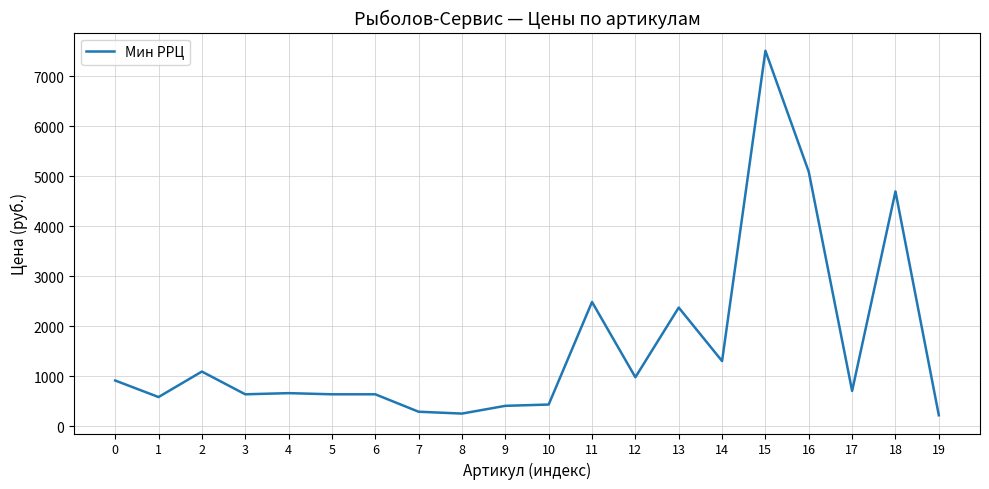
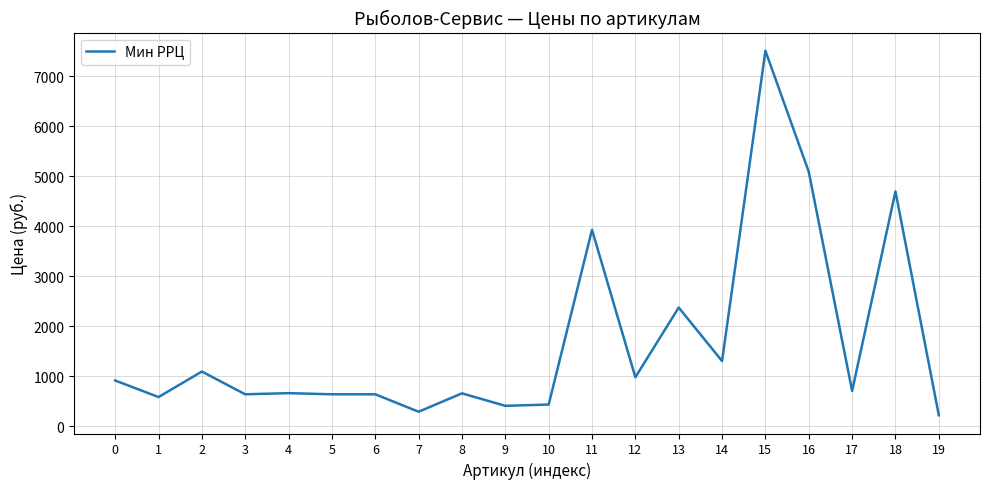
  {
    "0": 900,
    "1": 600,
    "2": 1100,
    "3": 600,
    "4": 700,
    "5": 600,
    "6": 600,
    "7": 300,
-   "8": 300,
+   "8": 700,
    "9": 400,
    "10": 400,
-   "11": 2500,
+   "11": 3900,
    "12": 1000,
    "13": 2400,
    "14": 1300,
    "15": 7500,
    "16": 5100,
    "17": 700,
    "18": 4700,
    "19": 200
  }
